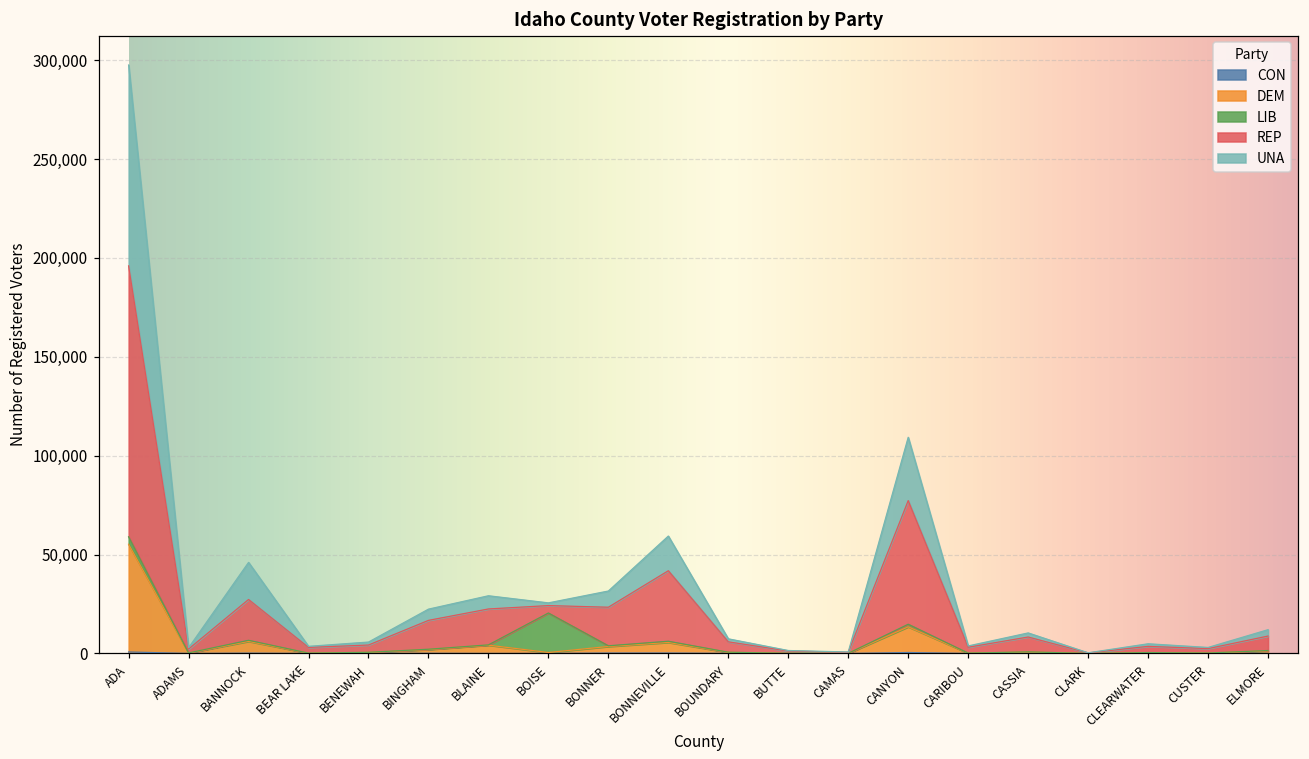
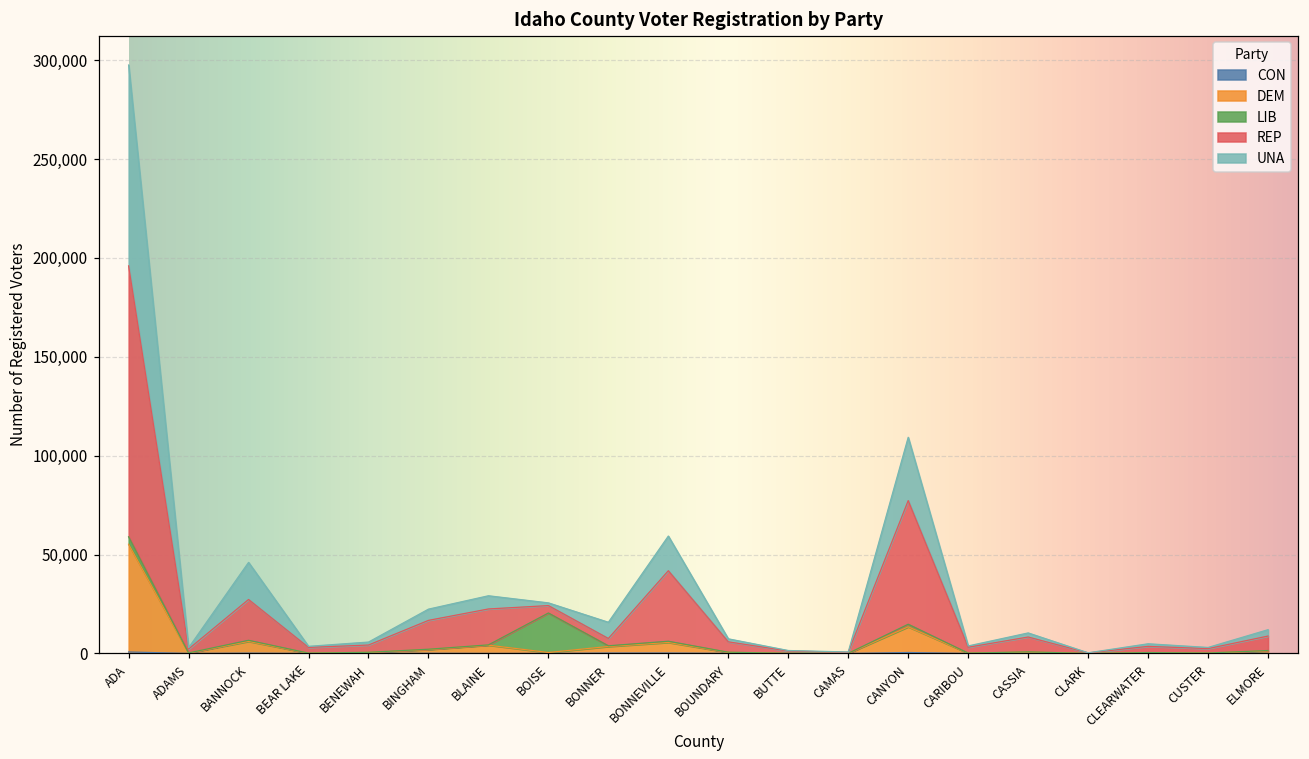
  {
    "CON": {
      "ADA": "1,000",
      "BANNOCK": "0",
      "BINGHAM": "0",
      "BLAINE": "0",
      "BONNER": "0",
      "BONNEVILLE": "0",
      "CANYON": "0"
    },
    "DEM": {
      "ADA": "54,000"
    },
    "LIB": {
      "ADA": "4,000",
      "BOISE": "20,000"
    },
    "REP": {
      "ADA": "137,000",
      "BANNOCK": "21,000",
      "BENEWAH": "4,000",
      "BINGHAM": "15,000",
      "BLAINE": "18,000",
-     "BONNER": "19,000",
+     "BONNER": "4,000",
      "BONNEVILLE": "36,000",
      "BOUNDARY": "5,000",
      "CANYON": "63,000",
      "CASSIA": "8,000",
      "ELMORE": "7,000"
    },
    "UNA": {
      "ADA": "102,000",
      "BANNOCK": "19,000",
      "BENEWAH": "2,000",
      "BINGHAM": "6,000",
      "BLAINE": "7,000",
      "BONNER": "8,000",
      "BONNEVILLE": "18,000",
      "BOUNDARY": "2,000",
      "CANYON": "32,000",
      "CASSIA": "2,000",
      "ELMORE": "3,000"
    }
  }
